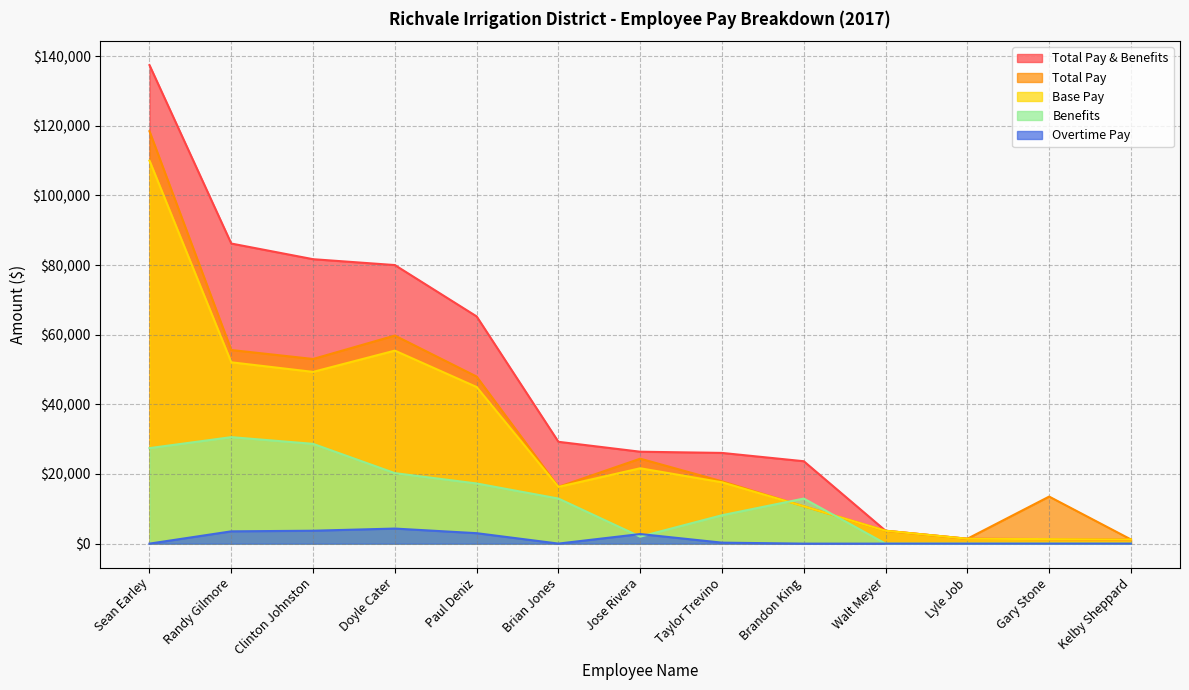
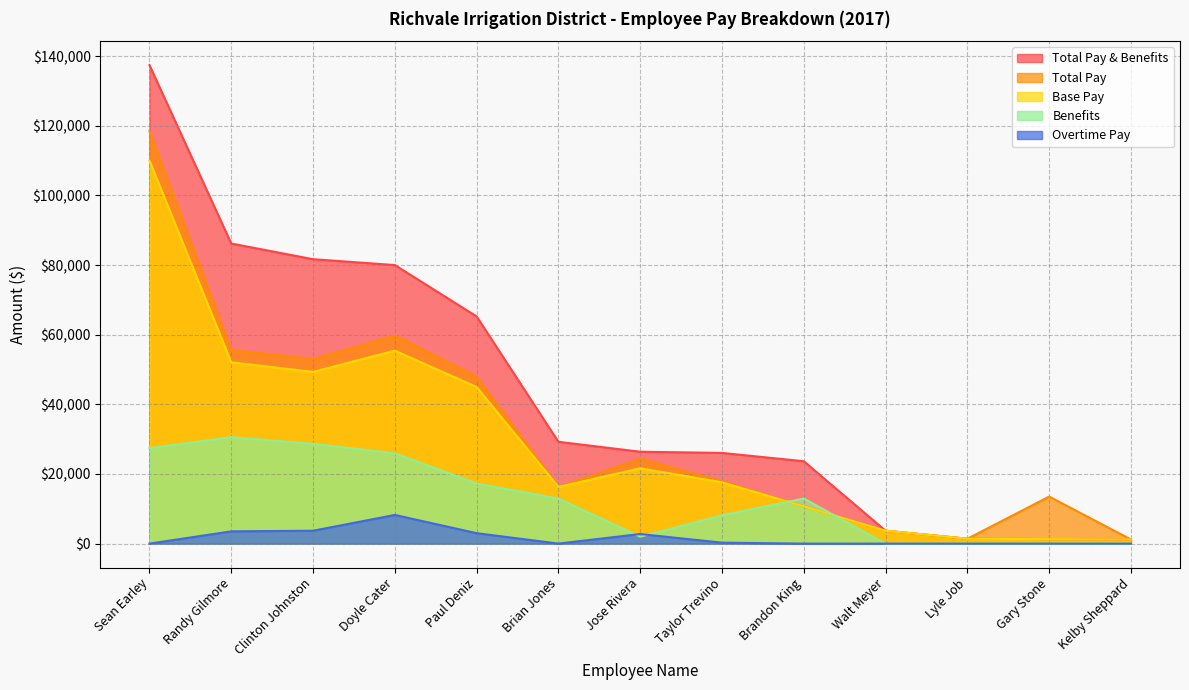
  {
    "Total Pay & Benefits": {
      "Sean Earley": "$137,000",
      "Randy Gilmore": "$86,000",
      "Clinton Johnston": "$82,000",
      "Doyle Cater": "$80,000",
      "Paul Deniz": "$65,000",
      "Brian Jones": "$29,000",
      "Jose Rivera": "$26,000",
      "Taylor Trevino": "$26,000",
      "Brandon King": "$24,000"
    },
    "Total Pay": {
      "Sean Earley": "$118,000",
      "Randy Gilmore": "$56,000",
      "Clinton Johnston": "$53,000",
      "Doyle Cater": "$60,000",
      "Paul Deniz": "$48,000",
      "Jose Rivera": "$24,000",
      "Gary Stone": "$14,000"
    },
    "Base Pay": {
      "Sean Earley": "$110,000",
      "Randy Gilmore": "$52,000",
      "Clinton Johnston": "$49,000",
      "Doyle Cater": "$55,000",
      "Paul Deniz": "$45,000",
      "Jose Rivera": "$22,000"
    },
    "Benefits": {
      "Sean Earley": "$27,000",
      "Randy Gilmore": "$31,000",
      "Clinton Johnston": "$29,000",
-     "Doyle Cater": "$20,000",
+     "Doyle Cater": "$26,000",
      "Paul Deniz": "$17,000",
      "Brian Jones": "$13,000",
      "Jose Rivera": "$2,000",
      "Taylor Trevino": "$8,000",
      "Brandon King": "$13,000"
    },
    "Overtime Pay": {
      "Sean Earley": "$0",
      "Randy Gilmore": "$4,000",
      "Clinton Johnston": "$4,000",
-     "Doyle Cater": "$4,000",
+     "Doyle Cater": "$8,000",
      "Paul Deniz": "$3,000",
      "Brian Jones": "$0",
      "Jose Rivera": "$3,000",
      "Taylor Trevino": "$0",
      "Brandon King": "$0"
    }
  }
